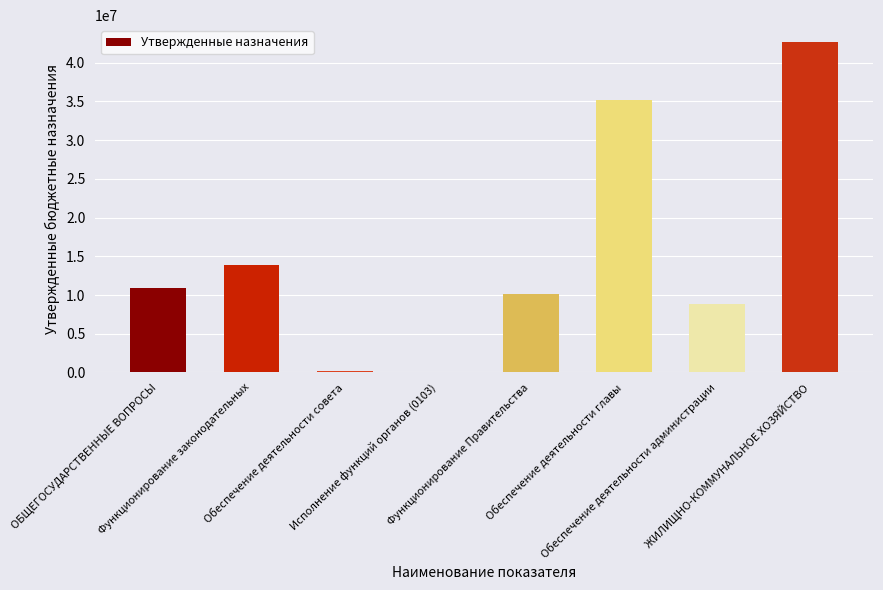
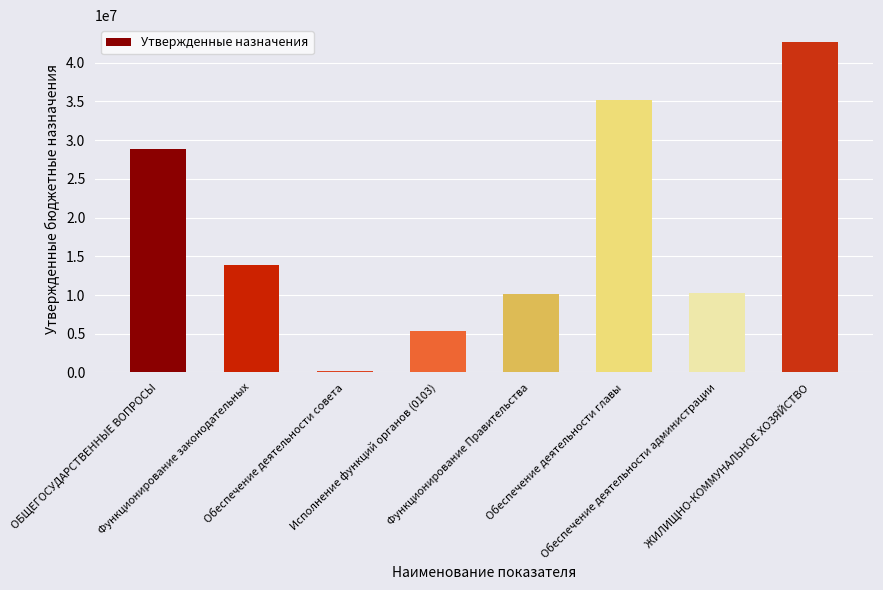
  {
-   "ОБЩЕГОСУДАРСТВЕННЫЕ ВОПРОСЫ": 11000000,
+   "ОБЩЕГОСУДАРСТВЕННЫЕ ВОПРОСЫ": 29000000,
    "Функционирование законодательных": 14000000,
-   "Исполнение функций органов (0103)": 0,
+   "Исполнение функций органов (0103)": 5000000,
    "Функционирование Правительства": 10000000,
    "Обеспечение деятельности главы": 35000000,
-   "Обеспечение деятельности администрации": 9000000,
+   "Обеспечение деятельности администрации": 10000000,
    "ЖИЛИЩНО-КОММУНАЛЬНОЕ ХОЗЯЙСТВО": 43000000
  }
